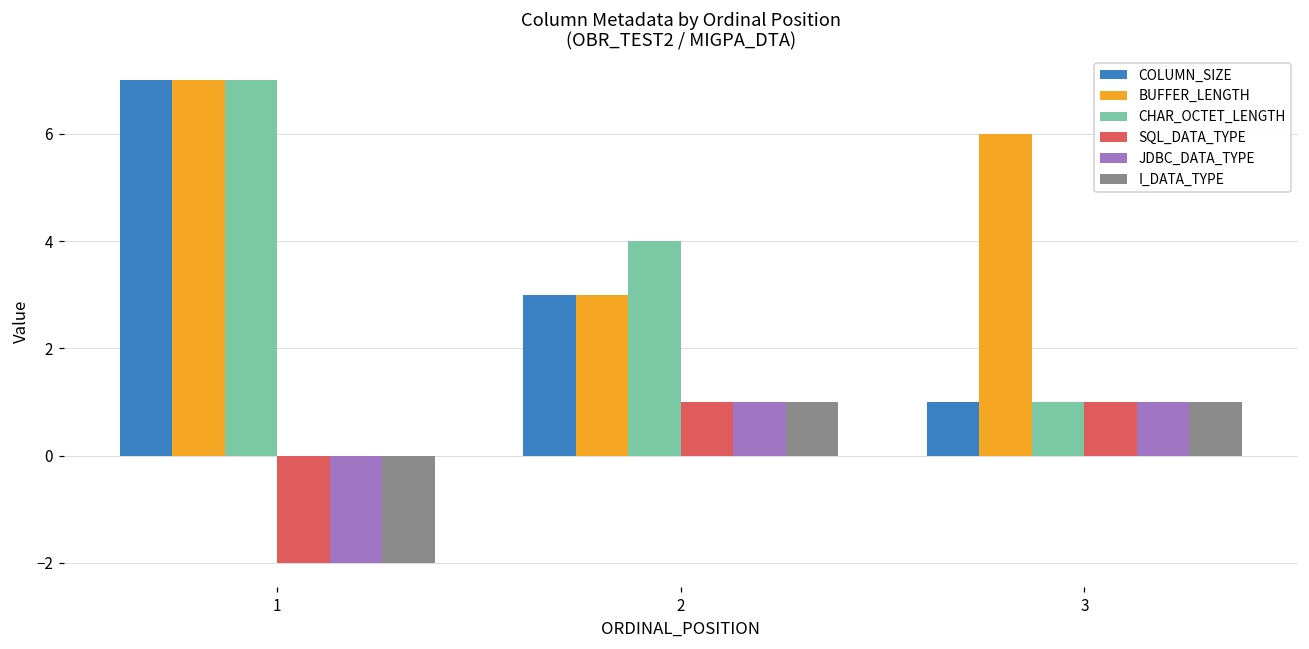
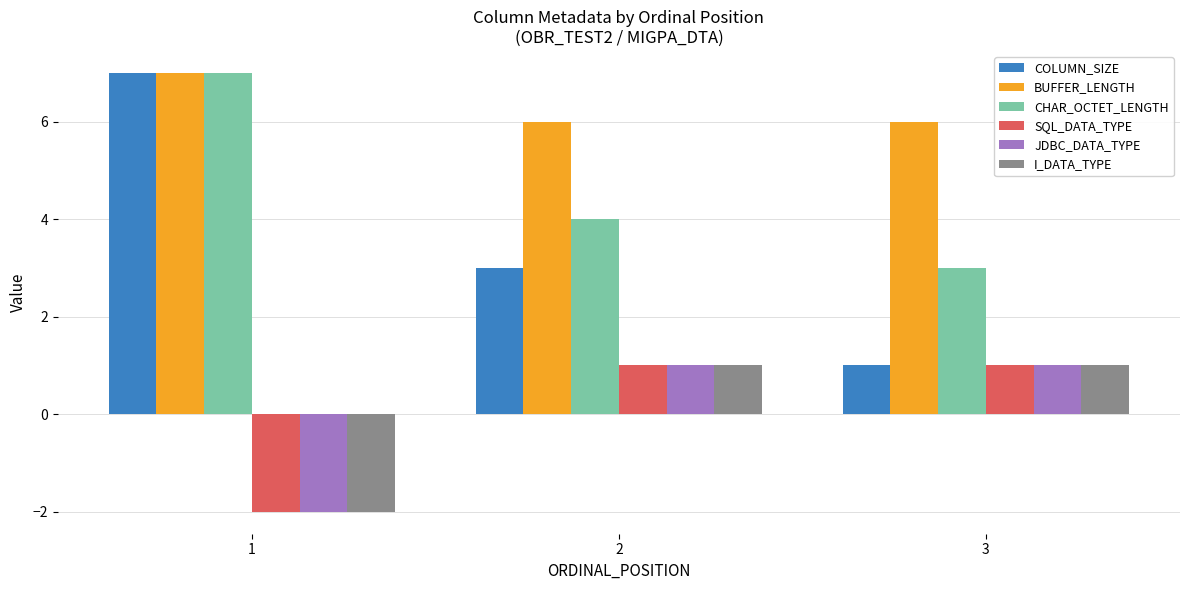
  {
    "COLUMN_SIZE": {
      "1": 7,
      "2": 3,
      "3": 1
    },
    "BUFFER_LENGTH": {
      "1": 7,
-     "2": 3,
+     "2": 6,
      "3": 6
    },
    "CHAR_OCTET_LENGTH": {
      "1": 7,
      "2": 4,
-     "3": 1
+     "3": 3
    },
    "SQL_DATA_TYPE": {
      "1": -2,
      "2": 1,
      "3": 1
    },
    "JDBC_DATA_TYPE": {
      "1": -2,
      "2": 1,
      "3": 1
    },
    "I_DATA_TYPE": {
      "1": -2,
      "2": 1,
      "3": 1
    }
  }
